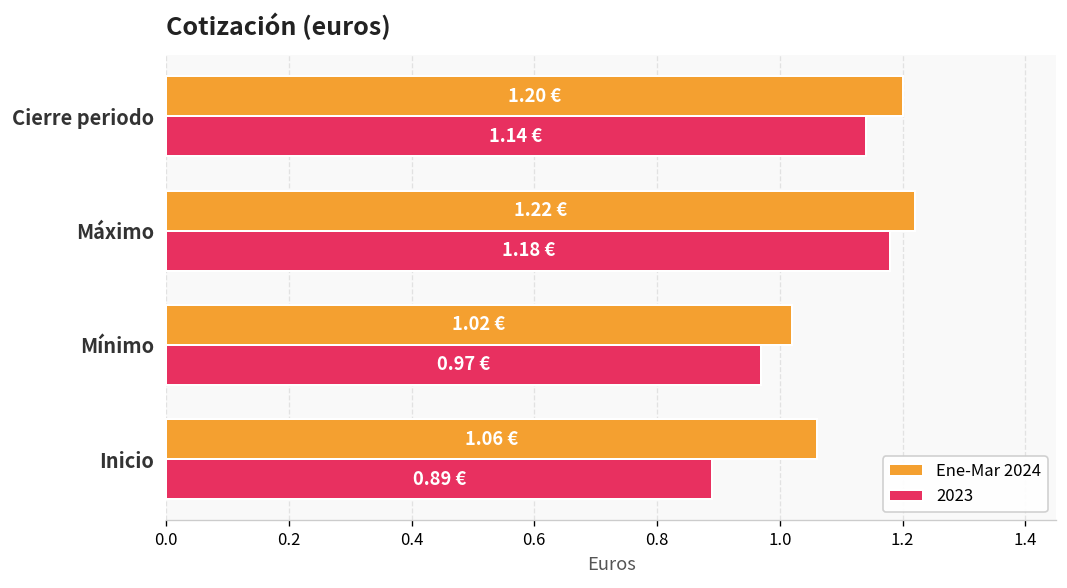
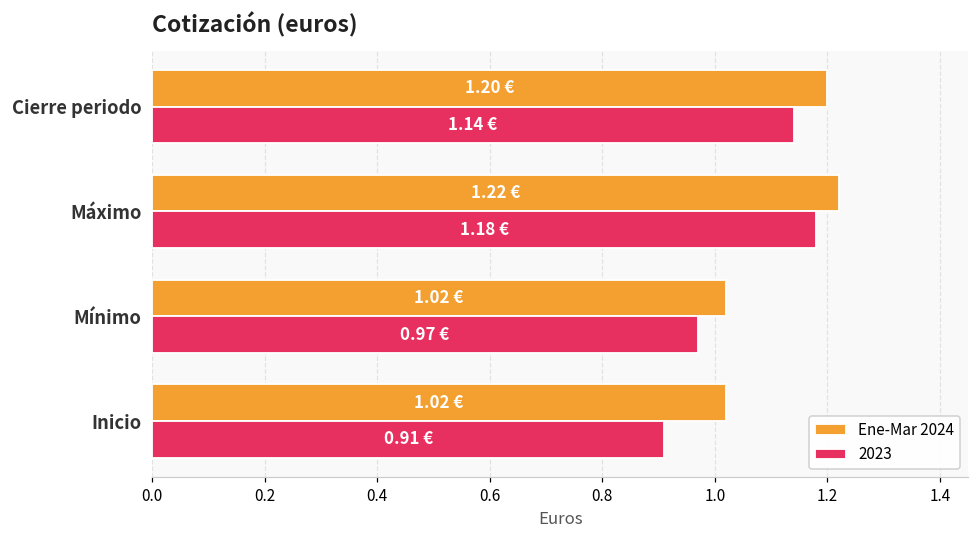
  {
    "Ene-Mar 2024": {
      "Cierre periodo": 1.20,
      "Máximo": 1.22,
      "Mínimo": 1.02,
-     "Inicio": 1.06
+     "Inicio": 1.02
    },
    "2023": {
      "Cierre periodo": 1.14,
      "Máximo": 1.18,
      "Mínimo": 0.97,
-     "Inicio": 0.89
+     "Inicio": 0.91
    }
  }
